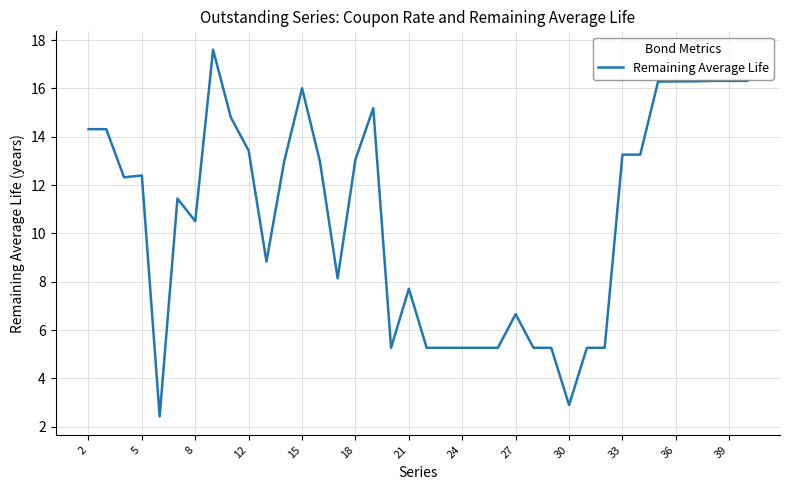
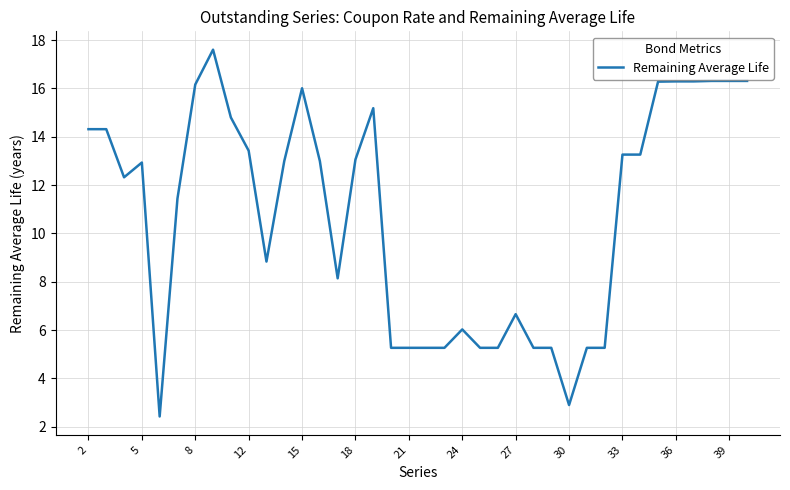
  {
    "2": 14.3,
-   "5": 12.4,
-   "8": 10.5,
+   "5": 12.9,
+   "8": 16.2,
    "12": 13.4,
    "15": 16.0,
    "18": 13.1,
-   "21": 7.7,
-   "24": 5.3,
+   "21": 5.3,
+   "24": 6.0,
    "27": 6.7,
    "30": 2.9,
    "33": 13.3,
    "36": 16.3,
    "39": 16.3
  }
